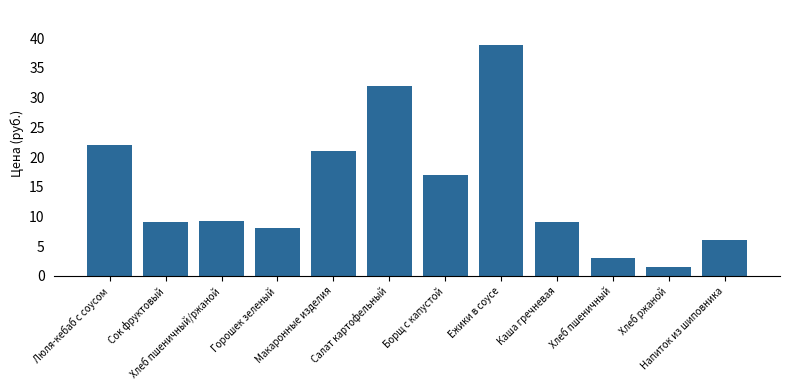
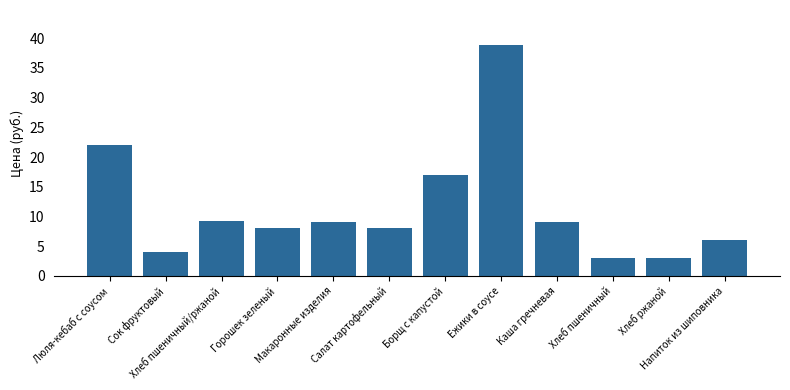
  {
    "Люля-кебаб с соусом": 22,
-   "Сок фруктовый": 9,
+   "Сок фруктовый": 4,
    "Хлеб пшеничный/ржаной": 9,
    "Горошек зеленый": 8,
-   "Макаронные изделия": 21,
-   "Салат картофельный": 32,
+   "Макаронные изделия": 9,
+   "Салат картофельный": 8,
    "Борщ с капустой": 17,
    "Ежики в соусе": 39,
    "Каша гречневая": 9,
    "Хлеб пшеничный": 3,
-   "Хлеб ржаной": 2,
+   "Хлеб ржаной": 3,
    "Напиток из шиповника": 6
  }
